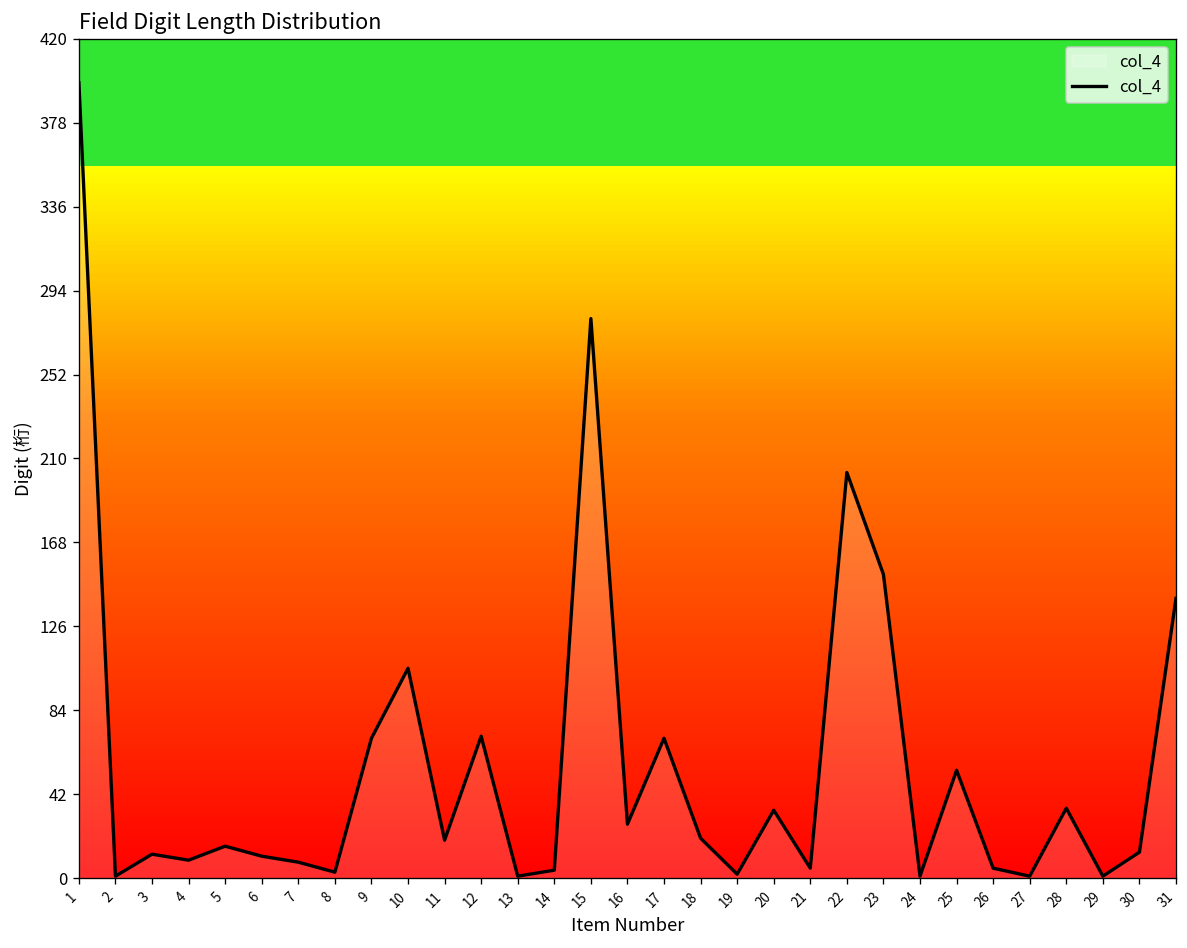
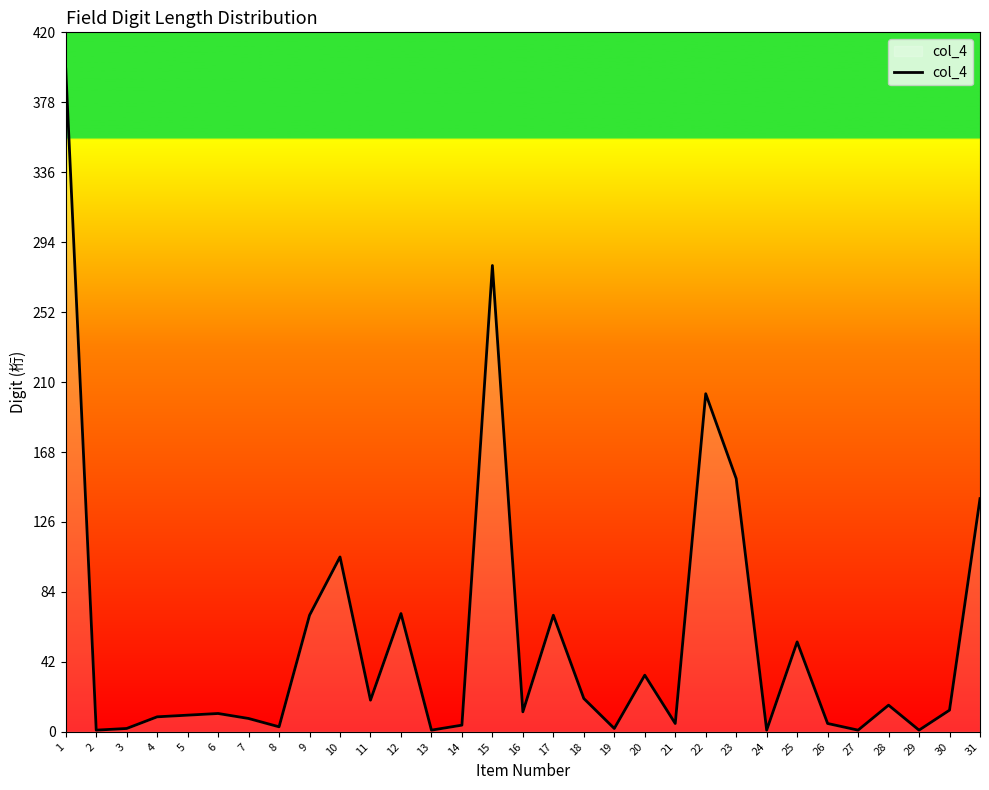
  {
    "1": 398,
    "2": 1,
-   "3": 12,
+   "3": 2,
    "4": 9,
-   "5": 16,
+   "5": 10,
    "6": 11,
    "7": 8,
    "8": 3,
    "9": 70,
    "10": 105,
    "11": 19,
    "12": 71,
    "13": 1,
    "14": 4,
    "15": 280,
-   "16": 27,
+   "16": 12,
    "17": 70,
    "18": 20,
    "19": 2,
    "20": 34,
    "21": 5,
    "22": 203,
    "23": 152,
    "24": 1,
    "25": 54,
    "26": 5,
    "27": 1,
-   "28": 35,
+   "28": 16,
    "29": 1,
    "30": 13,
    "31": 140
  }
